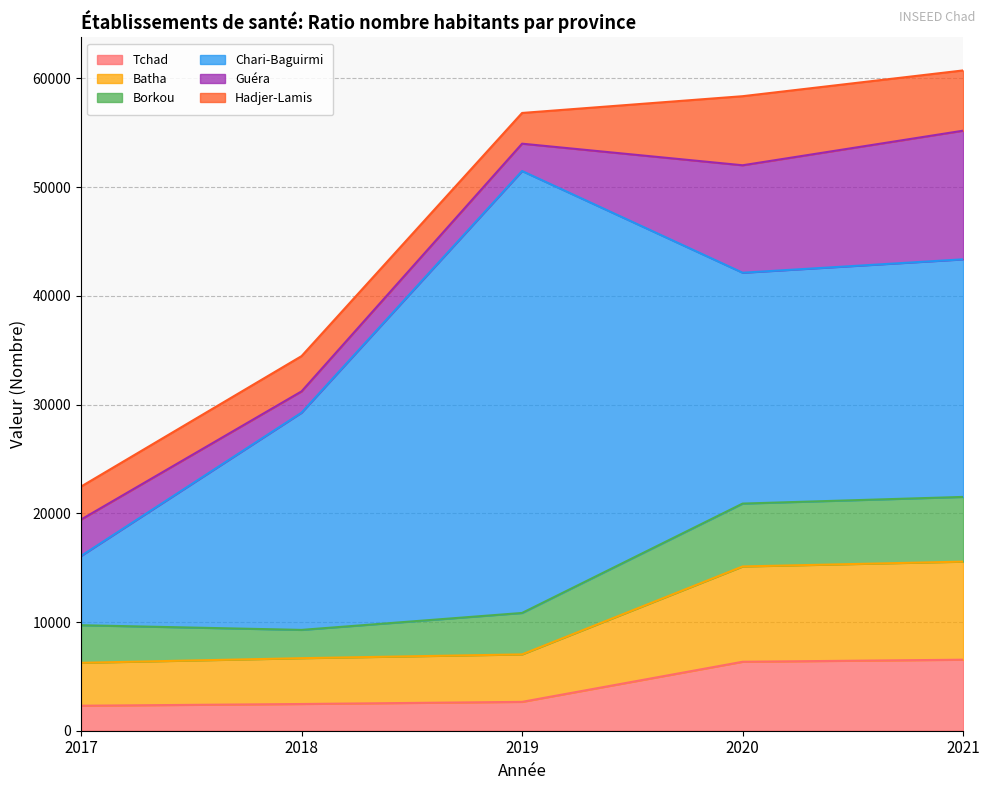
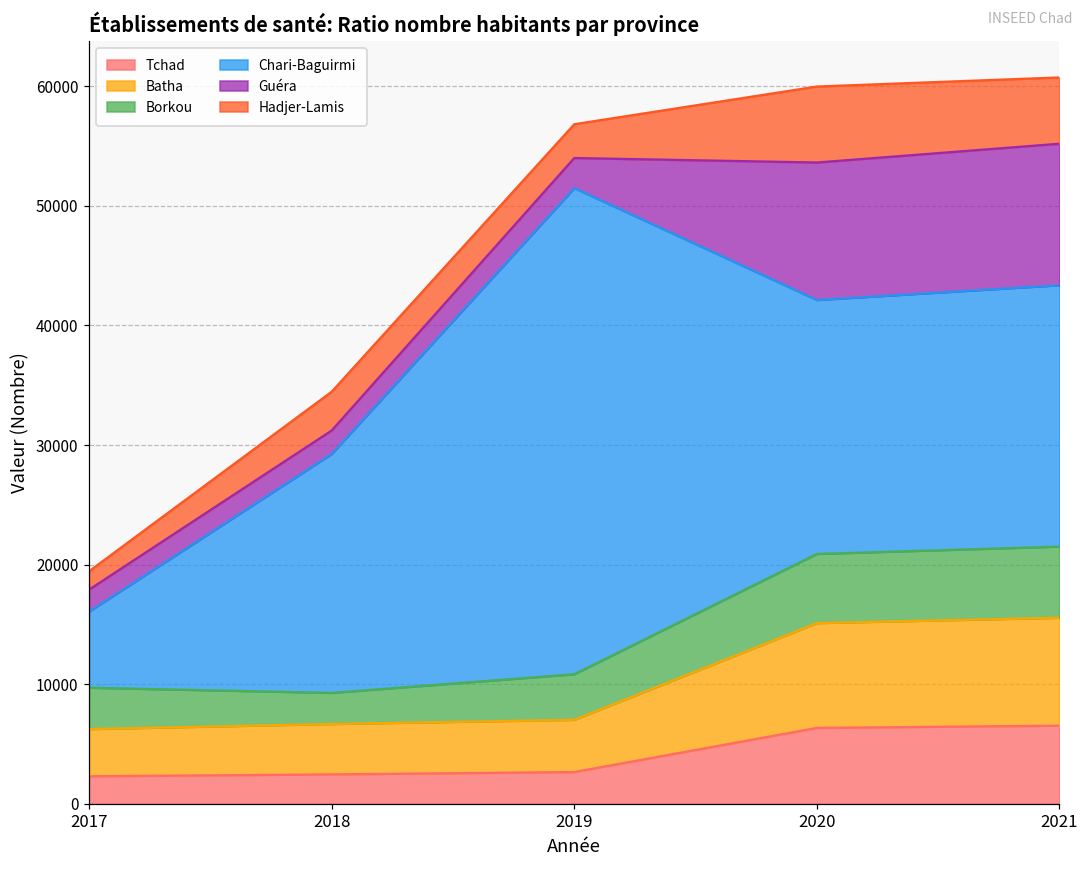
  {
    "Tchad": {
      "2017": 2300,
      "2018": 2500,
      "2019": 2700,
      "2020": 6300,
      "2021": 6500
    },
    "Batha": {
      "2017": 3900,
      "2018": 4200,
      "2019": 4400,
      "2020": 8800,
      "2021": 9000
    },
    "Borkou": {
      "2017": 3500,
      "2018": 2600,
      "2019": 3800,
      "2020": 5800,
      "2021": 6000
    },
    "Chari-Baguirmi": {
      "2017": 6400,
      "2018": 20000,
      "2019": 40700,
      "2020": 21200,
      "2021": 21900
    },
    "Guéra": {
-     "2017": 3300,
+     "2017": 1800,
      "2018": 2000,
      "2019": 2500,
-     "2020": 9900,
+     "2020": 11500,
      "2021": 11800
    },
    "Hadjer-Lamis": {
-     "2017": 3000,
+     "2017": 1500,
      "2018": 3200,
      "2019": 2800,
      "2020": 6400,
      "2021": 5500
    }
  }
